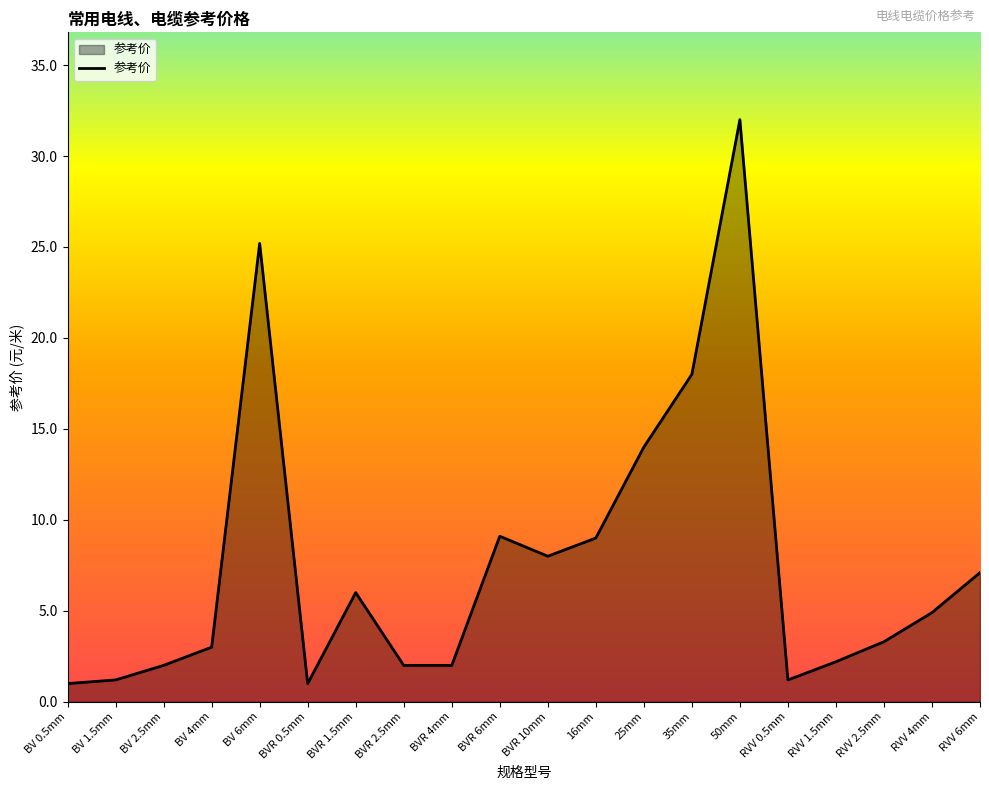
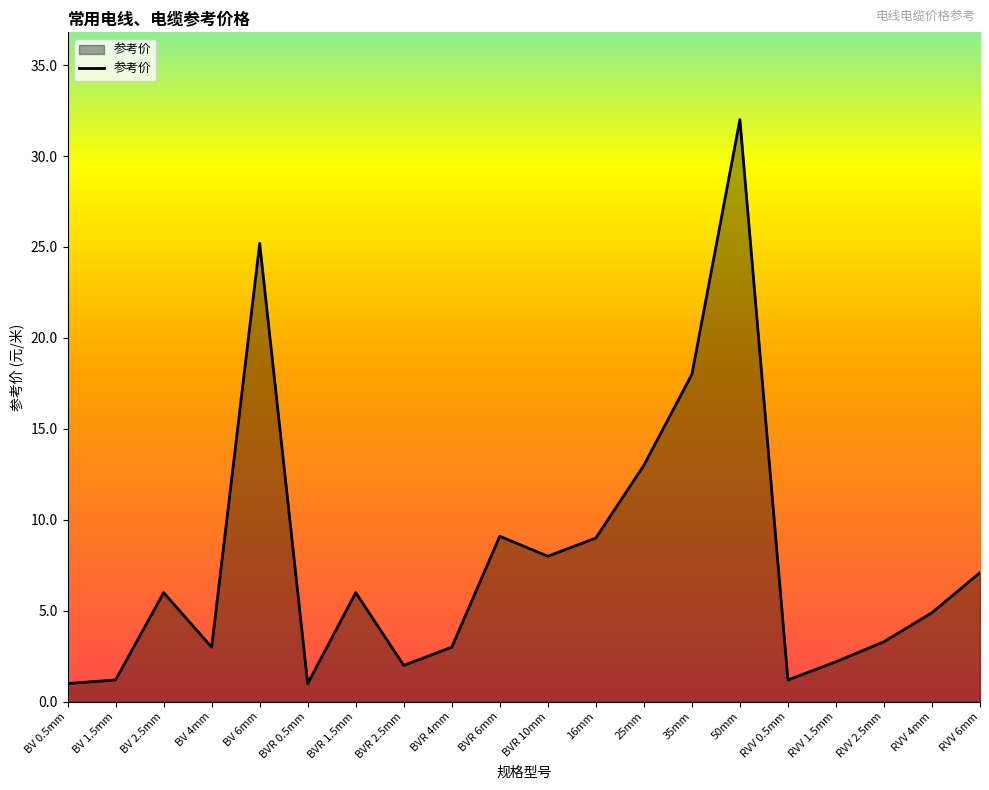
  {
    "BV 0.5mm": 1,
    "BV 1.5mm": 1.2,
-   "BV 2.5mm": 2,
+   "BV 2.5mm": 6,
    "BV 4mm": 3,
    "BV 6mm": 25.2,
    "BVR 0.5mm": 1,
    "BVR 1.5mm": 6,
    "BVR 2.5mm": 2,
-   "BVR 4mm": 2,
+   "BVR 4mm": 3,
    "BVR 6mm": 9,
    "BVR 10mm": 8,
    "16mm": 9,
-   "25mm": 14,
+   "25mm": 13,
    "35mm": 18,
    "50mm": 32,
    "RVV 0.5mm": 1.2,
    "RVV 1.5mm": 2.2,
    "RVV 2.5mm": 3.3,
    "RVV 4mm": 5,
    "RVV 6mm": 7
  }
